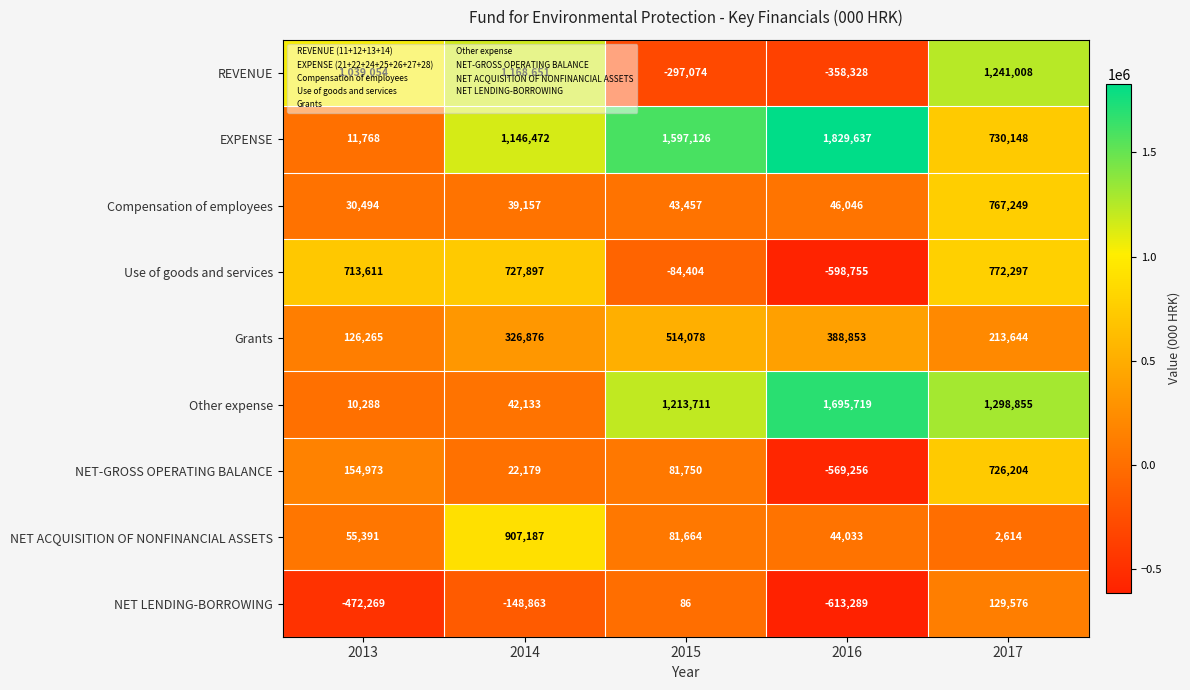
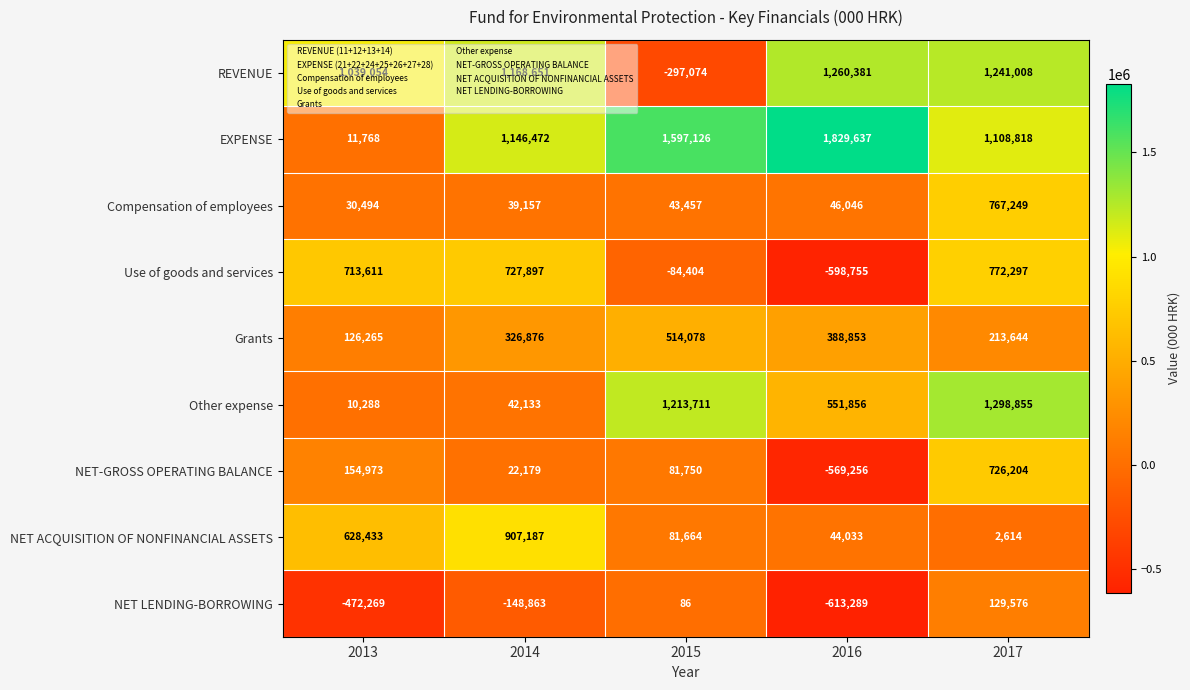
  {
    "REVENUE": {
      "2015": "-297,074",
-     "2016": "-358,328",
+     "2016": "1,260,381",
      "2017": "1,241,008"
    },
    "EXPENSE": {
      "2013": "11,768",
      "2014": "1,146,472",
      "2015": "1,597,126",
      "2016": "1,829,637",
-     "2017": "730,148"
+     "2017": "1,108,818"
    },
    "Compensation of employees": {
      "2013": "30,494",
      "2014": "39,157",
      "2015": "43,457",
      "2016": "46,046",
      "2017": "767,249"
    },
    "Use of goods and services": {
      "2013": "713,611",
      "2014": "727,897",
      "2015": "-84,404",
      "2016": "-598,755",
      "2017": "772,297"
    },
    "Grants": {
      "2013": "126,265",
      "2014": "326,876",
      "2015": "514,078",
      "2016": "388,853",
      "2017": "213,644"
    },
    "Other expense": {
      "2013": "10,288",
      "2014": "42,133",
      "2015": "1,213,711",
-     "2016": "1,695,719",
+     "2016": "551,856",
      "2017": "1,298,855"
    },
    "NET-GROSS OPERATING BALANCE": {
      "2013": "154,973",
      "2014": "22,179",
      "2015": "81,750",
      "2016": "-569,256",
      "2017": "726,204"
    },
    "NET ACQUISITION OF NONFINANCIAL ASSETS": {
-     "2013": "55,391",
+     "2013": "628,433",
      "2014": "907,187",
      "2015": "81,664",
      "2016": "44,033",
      "2017": "2,614"
    },
    "NET LENDING-BORROWING": {
      "2013": "-472,269",
      "2014": "-148,863",
      "2015": "86",
      "2016": "-613,289",
      "2017": "129,576"
    }
  }
